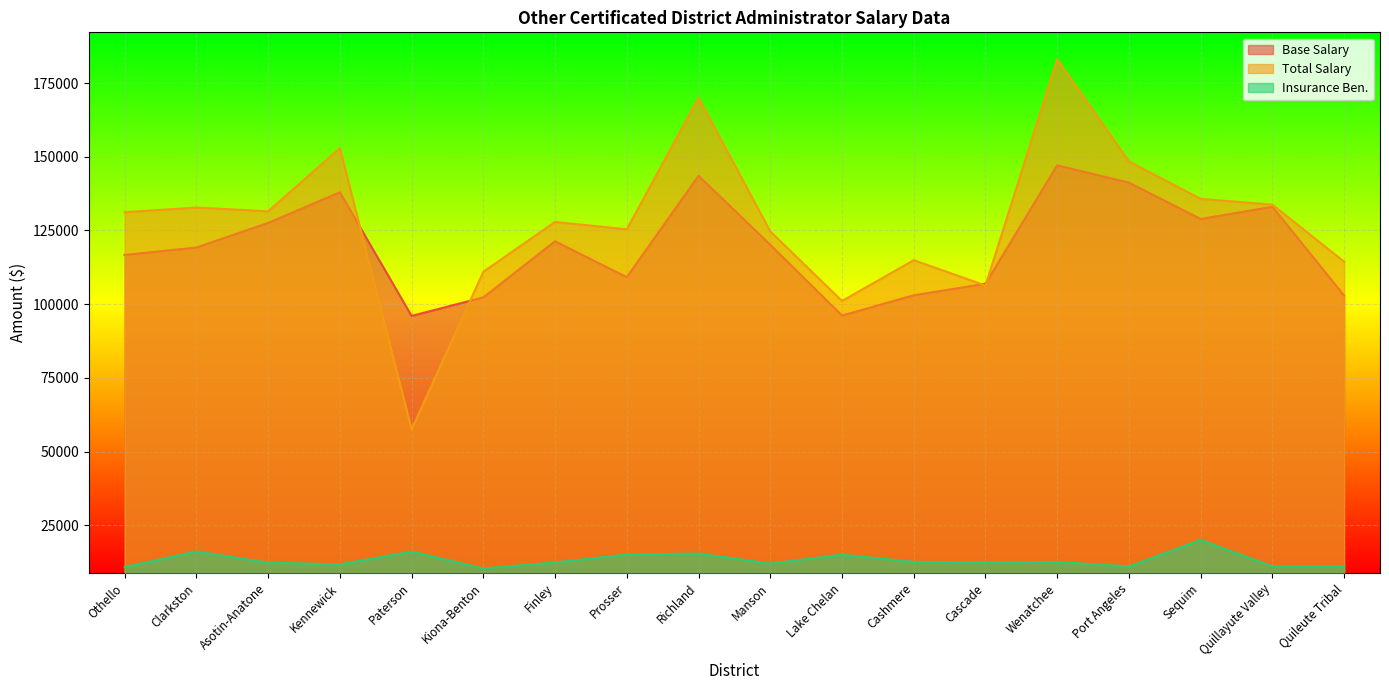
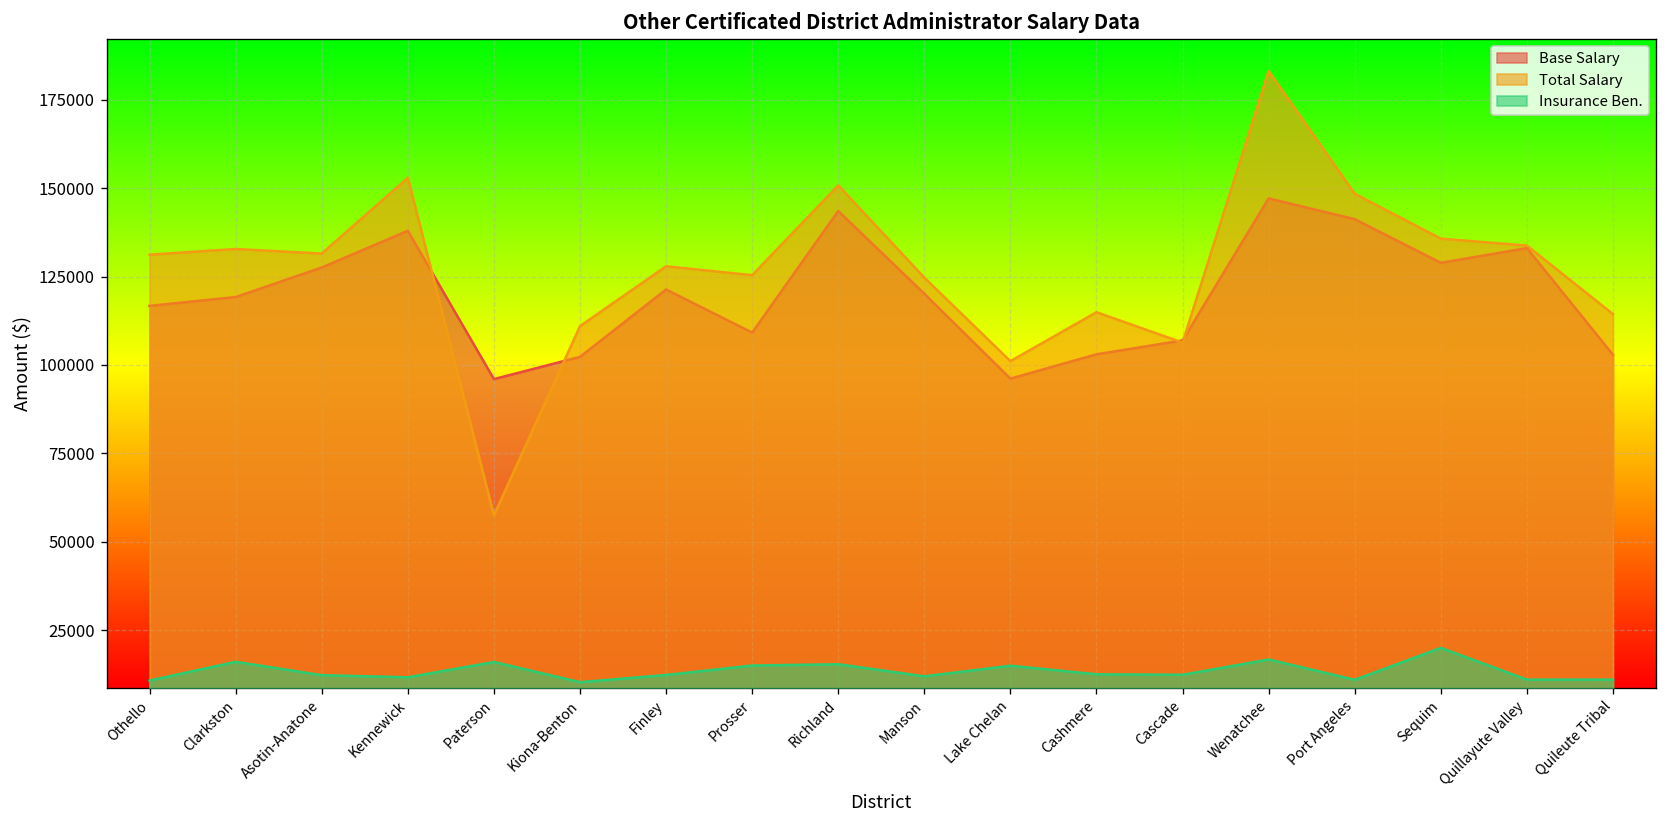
  {
    "Base Salary": {
      "Othello": 117000,
      "Clarkston": 119000,
      "Asotin-Anatone": 128000,
      "Kennewick": 138000,
      "Paterson": 96000,
      "Kiona-Benton": 102000,
      "Finley": 121000,
      "Prosser": 109000,
      "Richland": 144000,
      "Manson": 120000,
      "Lake Chelan": 96000,
      "Cashmere": 103000,
      "Wenatchee": 147000,
      "Port Angeles": 141000,
      "Sequim": 129000,
      "Quileute Tribal": 103000
    },
    "Total Salary": {
      "Othello": 131000,
      "Clarkston": 133000,
      "Asotin-Anatone": 131000,
      "Kennewick": 153000,
      "Paterson": 57000,
      "Kiona-Benton": 111000,
      "Finley": 128000,
      "Prosser": 125000,
-     "Richland": 170000,
+     "Richland": 151000,
      "Manson": 125000,
      "Lake Chelan": 101000,
      "Cashmere": 115000,
      "Wenatchee": 183000,
      "Port Angeles": 148000,
      "Sequim": 136000,
      "Quileute Tribal": 114000
    },
    "Insurance Ben.": {
      "Othello": 11000,
      "Clarkston": 16000,
      "Asotin-Anatone": 12000,
      "Kennewick": 12000,
      "Paterson": 16000,
      "Kiona-Benton": 10000,
      "Finley": 12000,
      "Prosser": 15000,
      "Richland": 15000,
      "Manson": 12000,
      "Lake Chelan": 15000,
      "Cashmere": 13000,
      "Cascade": 12000,
-     "Wenatchee": 13000,
+     "Wenatchee": 17000,
      "Port Angeles": 11000,
      "Sequim": 20000,
      "Quillayute Valley": 11000,
      "Quileute Tribal": 11000
    }
  }
